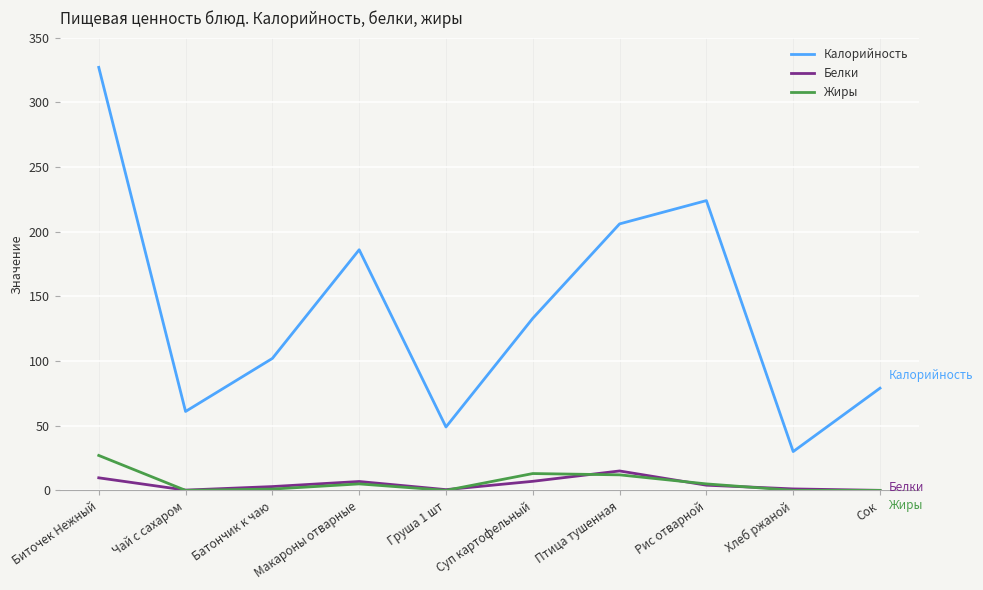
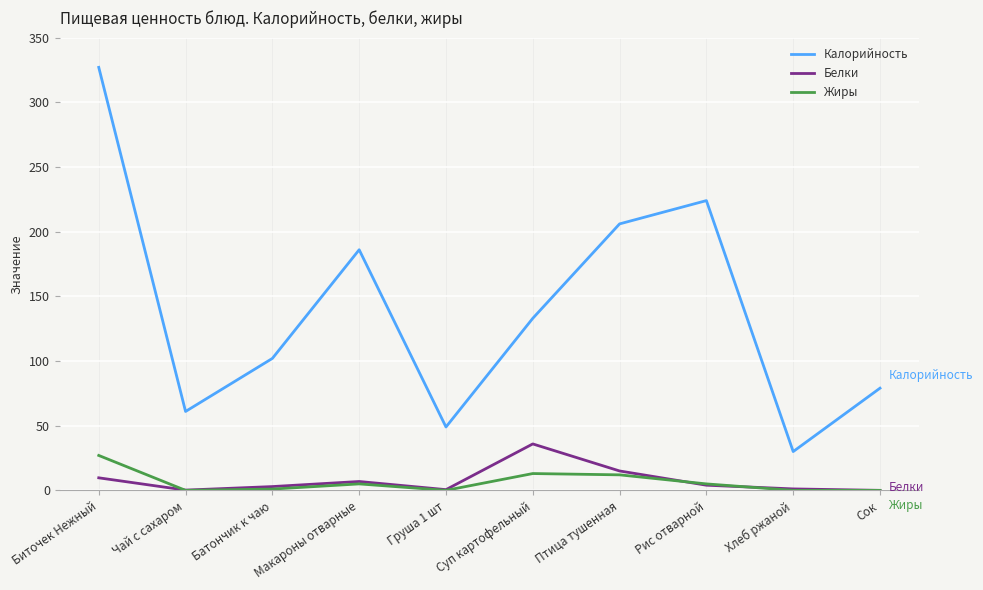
  {
    "Калорийность": {
      "Биточек Нежный": 327,
      "Чай с сахаром": 61,
      "Батончик к чаю": 102,
      "Макароны отварные": 186,
      "Груша 1 шт": 49,
      "Суп картофельный": 133,
      "Птица тушенная": 206,
      "Рис отварной": 224,
      "Хлеб ржаной": 30,
      "Сок": 79
    },
    "Белки": {
      "Биточек Нежный": 10,
-     "Суп картофельный": 7,
+     "Суп картофельный": 36,
      "Птица тушенная": 15
    },
    "Жиры": {
      "Биточек Нежный": 27,
      "Суп картофельный": 13,
      "Птица тушенная": 12
    }
  }
